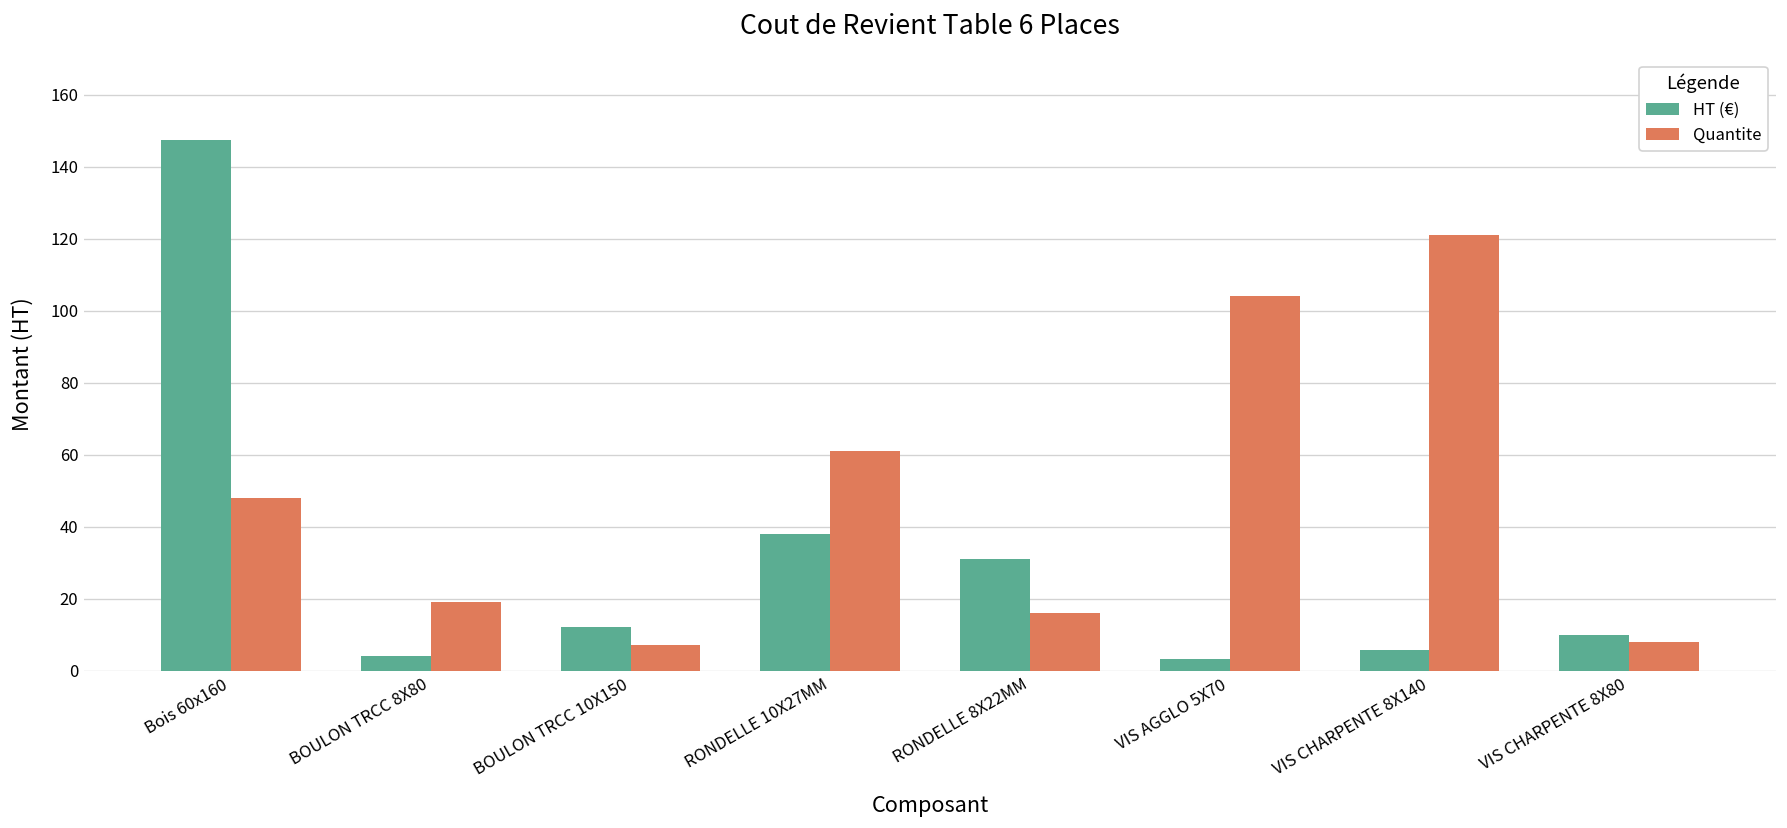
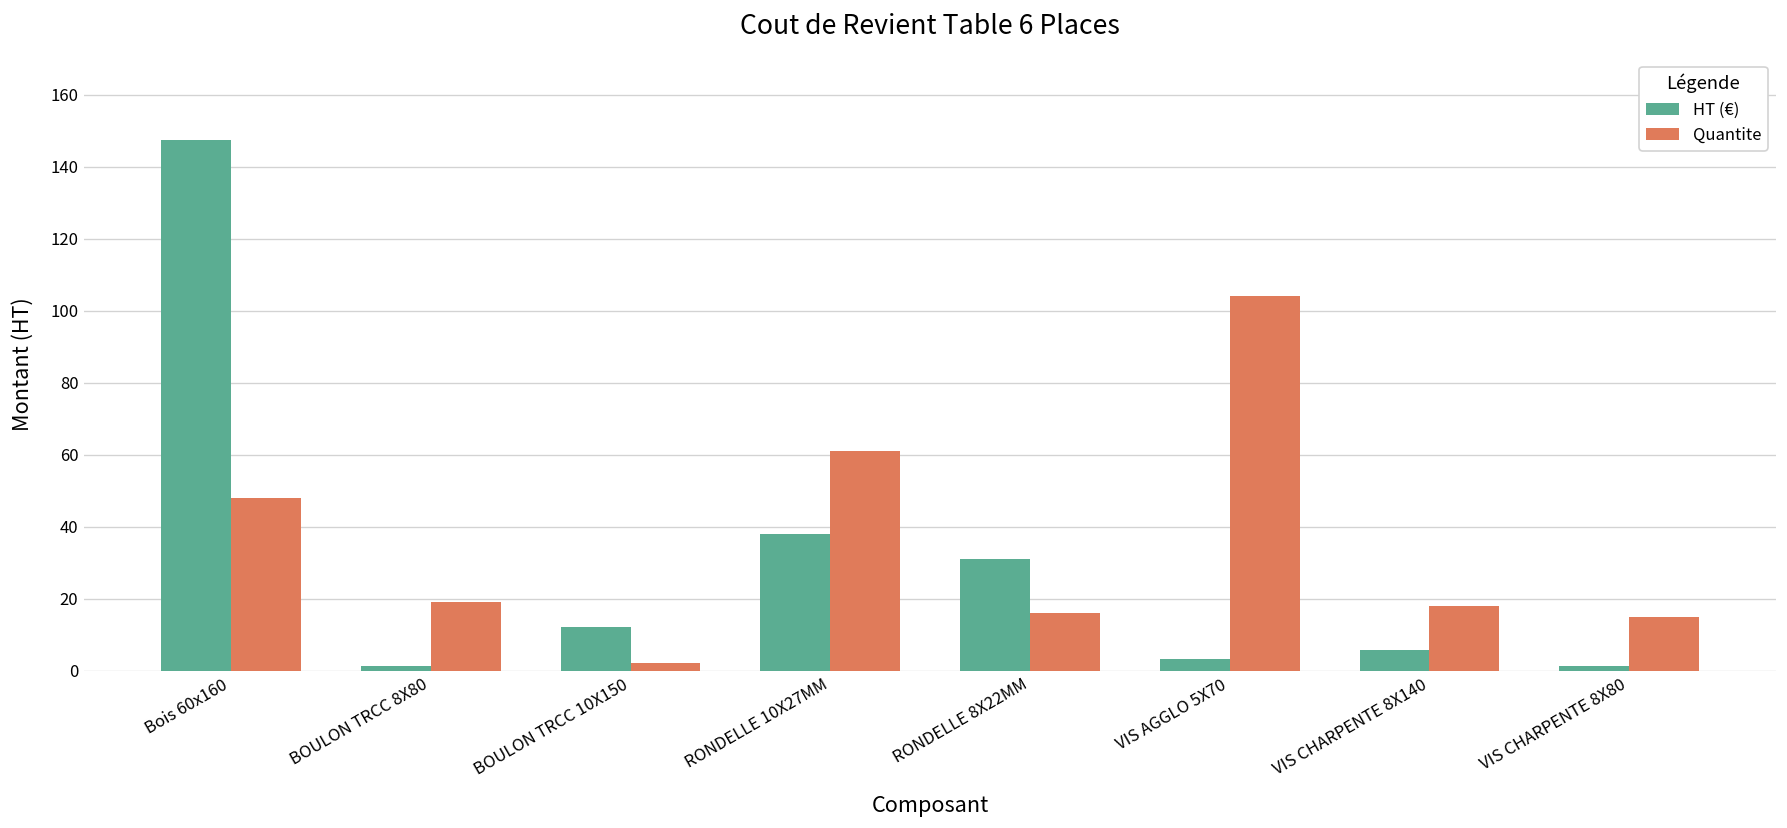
  {
    "HT (€)": {
      "Bois 60x160": 147,
-     "BOULON TRCC 8X80": 4,
+     "BOULON TRCC 8X80": 1,
      "BOULON TRCC 10X150": 12,
      "RONDELLE 10X27MM": 38,
      "RONDELLE 8X22MM": 31,
      "VIS AGGLO 5X70": 3,
      "VIS CHARPENTE 8X140": 6,
-     "VIS CHARPENTE 8X80": 10
+     "VIS CHARPENTE 8X80": 1
    },
    "Quantite": {
      "Bois 60x160": 48,
      "BOULON TRCC 8X80": 19,
-     "BOULON TRCC 10X150": 7,
+     "BOULON TRCC 10X150": 2,
      "RONDELLE 10X27MM": 61,
      "RONDELLE 8X22MM": 16,
      "VIS AGGLO 5X70": 104,
-     "VIS CHARPENTE 8X140": 121,
-     "VIS CHARPENTE 8X80": 8
+     "VIS CHARPENTE 8X140": 18,
+     "VIS CHARPENTE 8X80": 15
    }
  }
